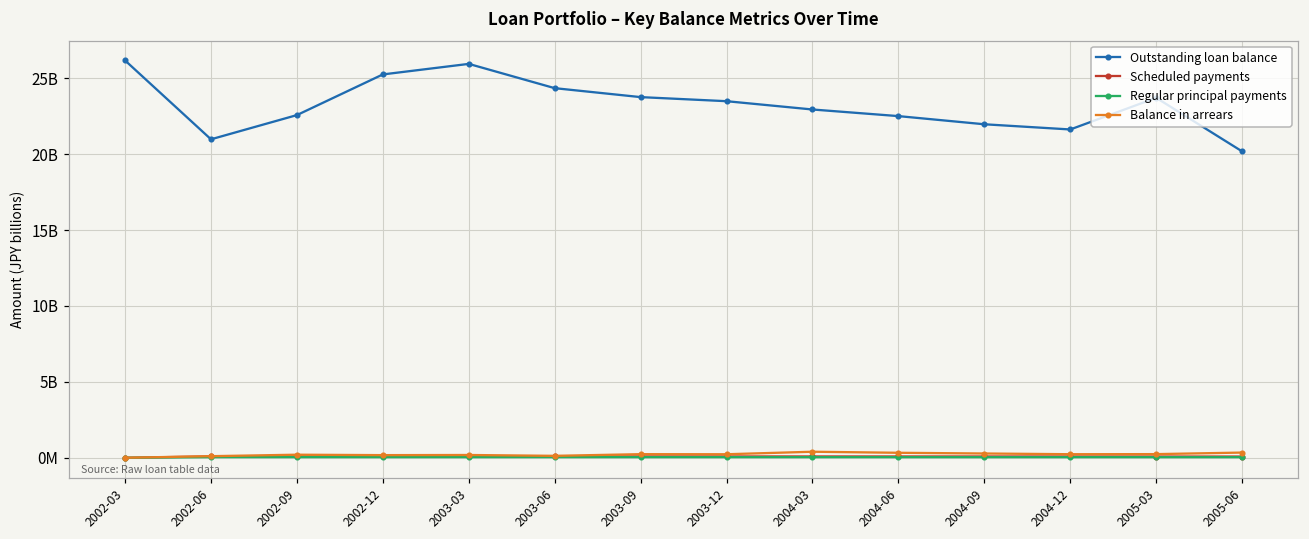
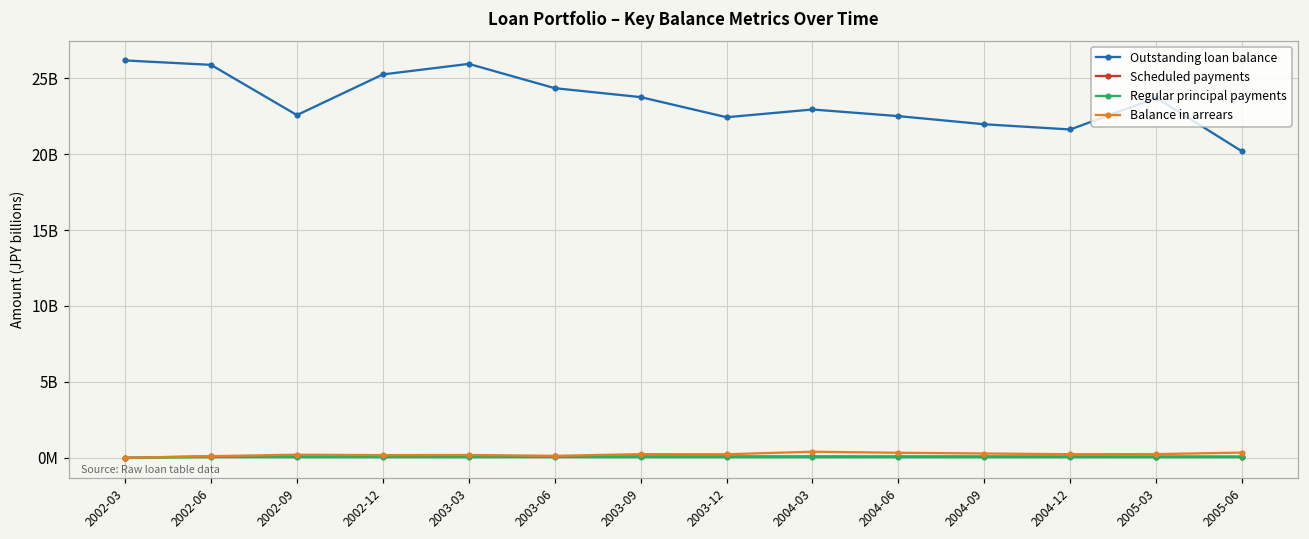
  {
    "Outstanding loan balance": {
      "2002-03": 26200000000,
-     "2002-06": 21000000000,
+     "2002-06": 25900000000,
      "2002-09": 22600000000,
      "2002-12": 25300000000,
      "2003-03": 26000000000,
      "2003-06": 24400000000,
      "2003-09": 23800000000,
-     "2003-12": 23500000000,
+     "2003-12": 22400000000,
      "2004-03": 22900000000,
      "2004-06": 22500000000,
      "2004-09": 22000000000,
      "2004-12": 21600000000,
      "2005-06": 20200000000
    },
    "Balance in arrears": {
      "2004-03": 400000000,
      "2004-06": 300000000,
      "2004-09": 300000000,
      "2005-06": 300000000
    }
  }
